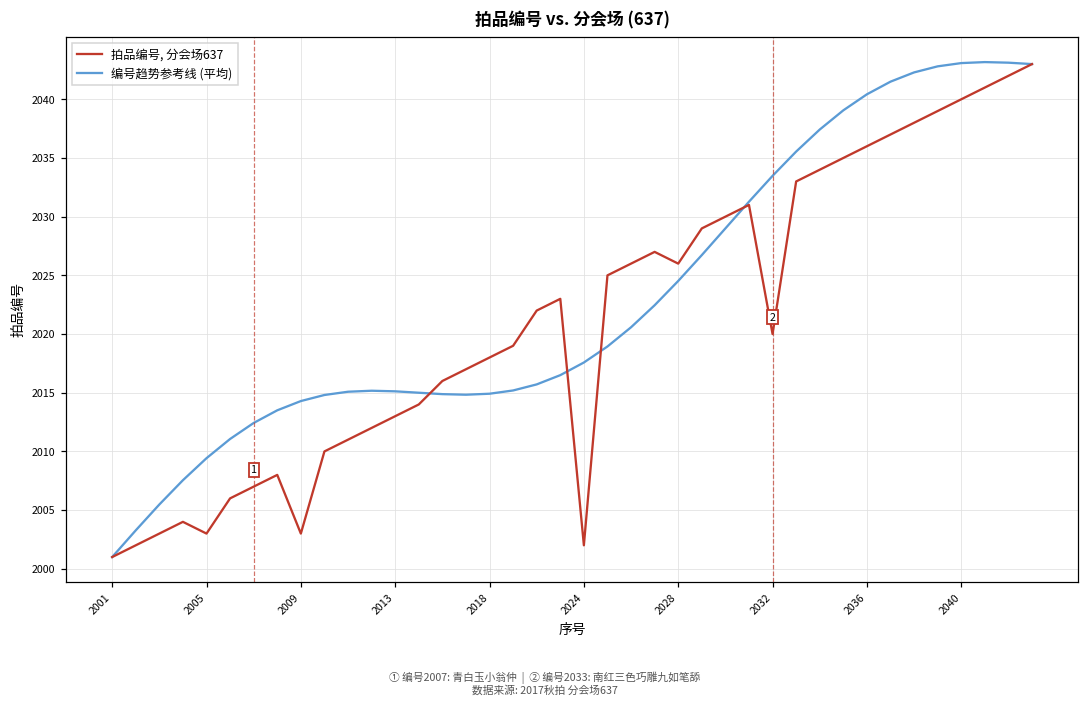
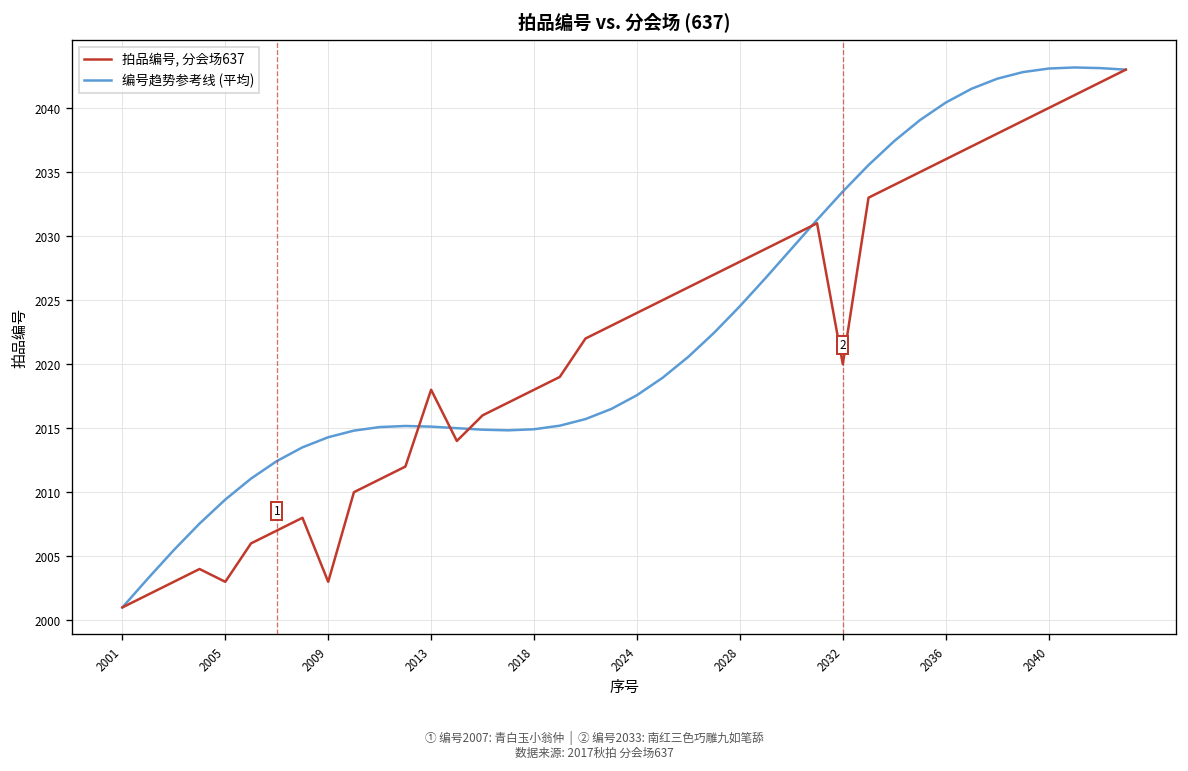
  {
    "拍品编号, 分会场637": {
      "2005": 2003,
      "2009": 2003,
-     "2013": 2013,
+     "2013": 2018,
      "2018": 2018,
-     "2024": 2002,
-     "2028": 2026,
+     "2024": 2024,
+     "2028": 2028,
      "2036": 2036,
      "2040": 2040
    },
    "编号趋势参考线 (平均)": {
      "2005": 2009.4,
      "2009": 2014.3,
      "2013": 2015,
      "2018": 2015,
      "2024": 2017.6,
      "2028": 2024.5,
      "2032": 2033.5,
      "2036": 2040.4,
      "2040": 2043
    }
  }
